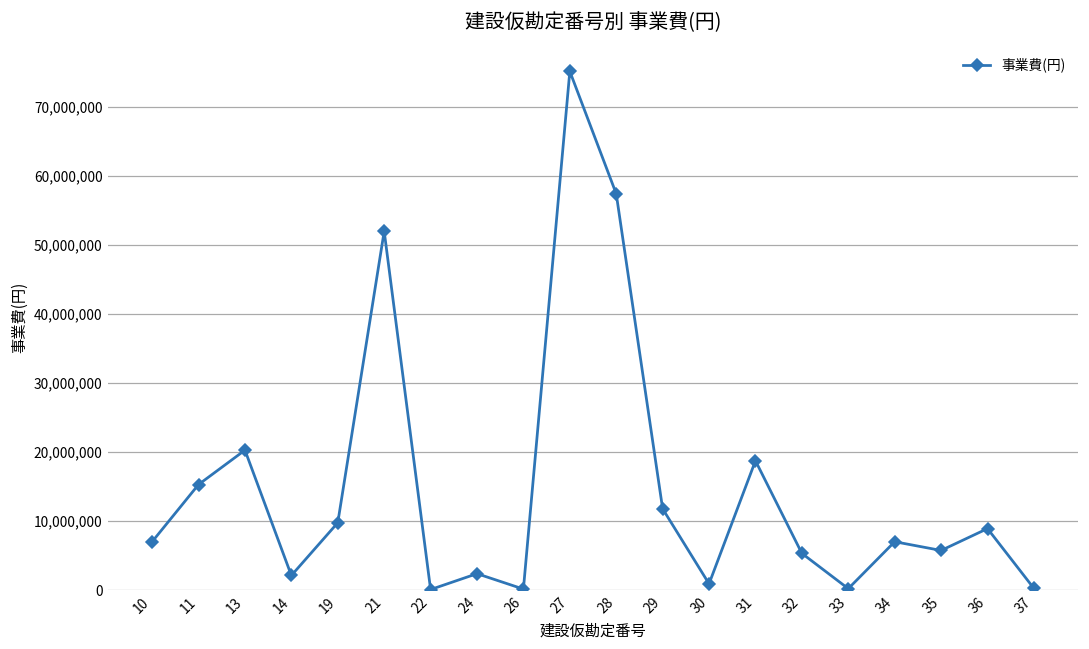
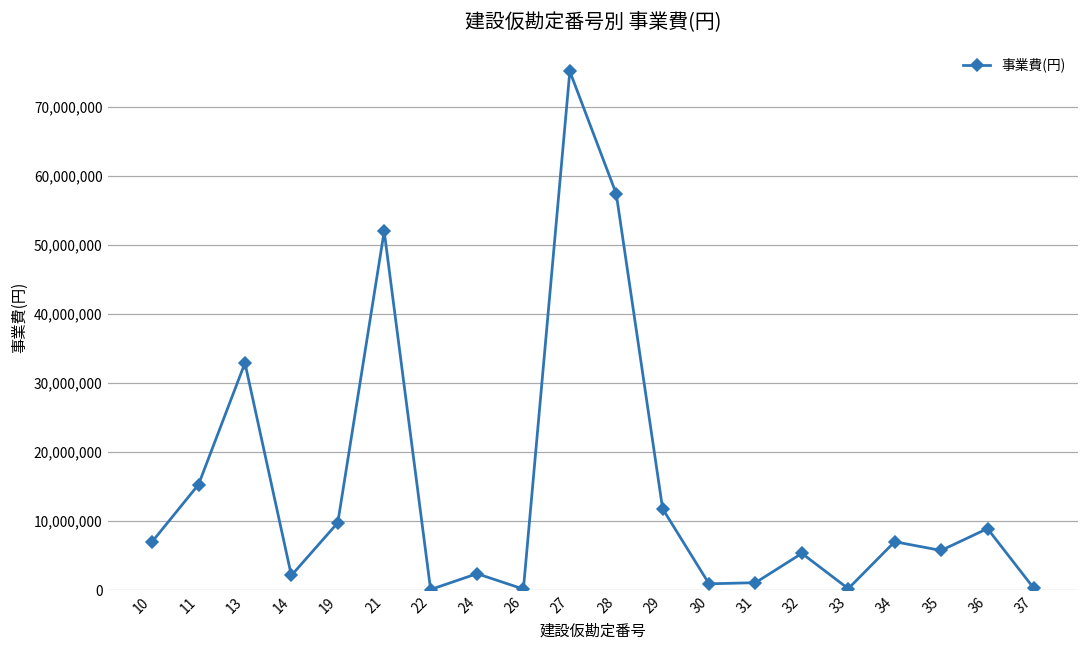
  {
    "10": "7,000,000",
    "11": "15,000,000",
-   "13": "20,000,000",
+   "13": "33,000,000",
    "14": "2,000,000",
    "19": "10,000,000",
    "21": "52,000,000",
    "22": "0",
    "24": "2,000,000",
    "26": "0",
    "27": "75,000,000",
    "28": "57,000,000",
    "29": "12,000,000",
    "30": "1,000,000",
-   "31": "19,000,000",
+   "31": "1,000,000",
    "32": "5,000,000",
    "33": "0",
    "34": "7,000,000",
    "35": "6,000,000",
    "36": "9,000,000",
    "37": "0"
  }
